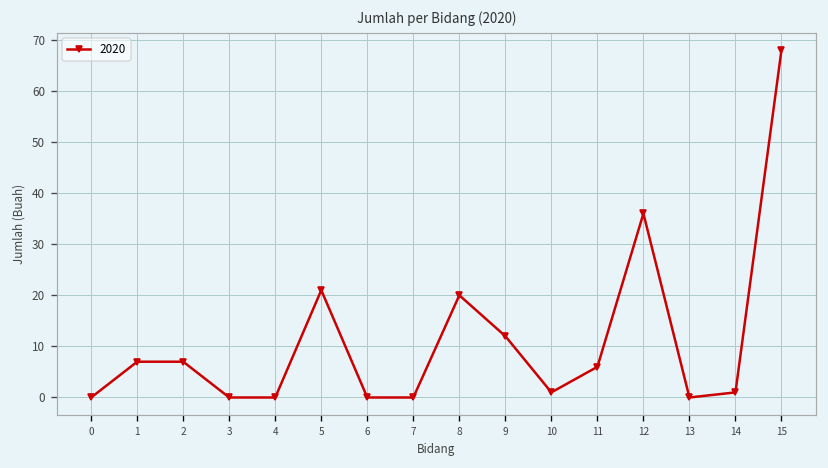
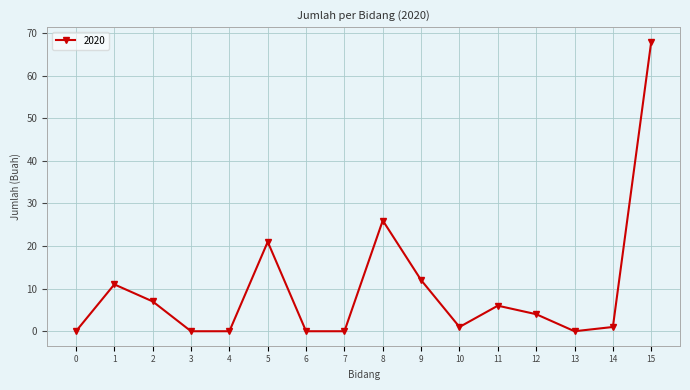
  {
    "0": 0,
-   "1": 7,
+   "1": 11,
    "2": 7,
    "3": 0,
    "4": 0,
    "5": 21,
    "6": 0,
    "7": 0,
-   "8": 20,
+   "8": 26,
    "9": 12,
    "10": 1,
    "11": 6,
-   "12": 36,
+   "12": 4,
    "13": 0,
    "14": 1,
    "15": 68
  }
